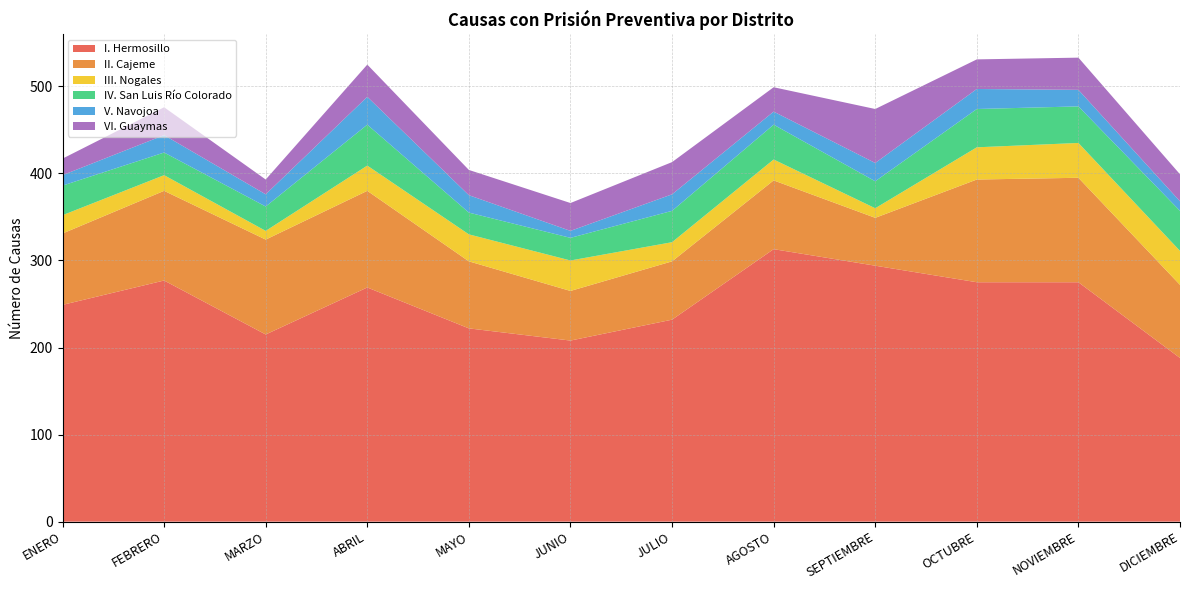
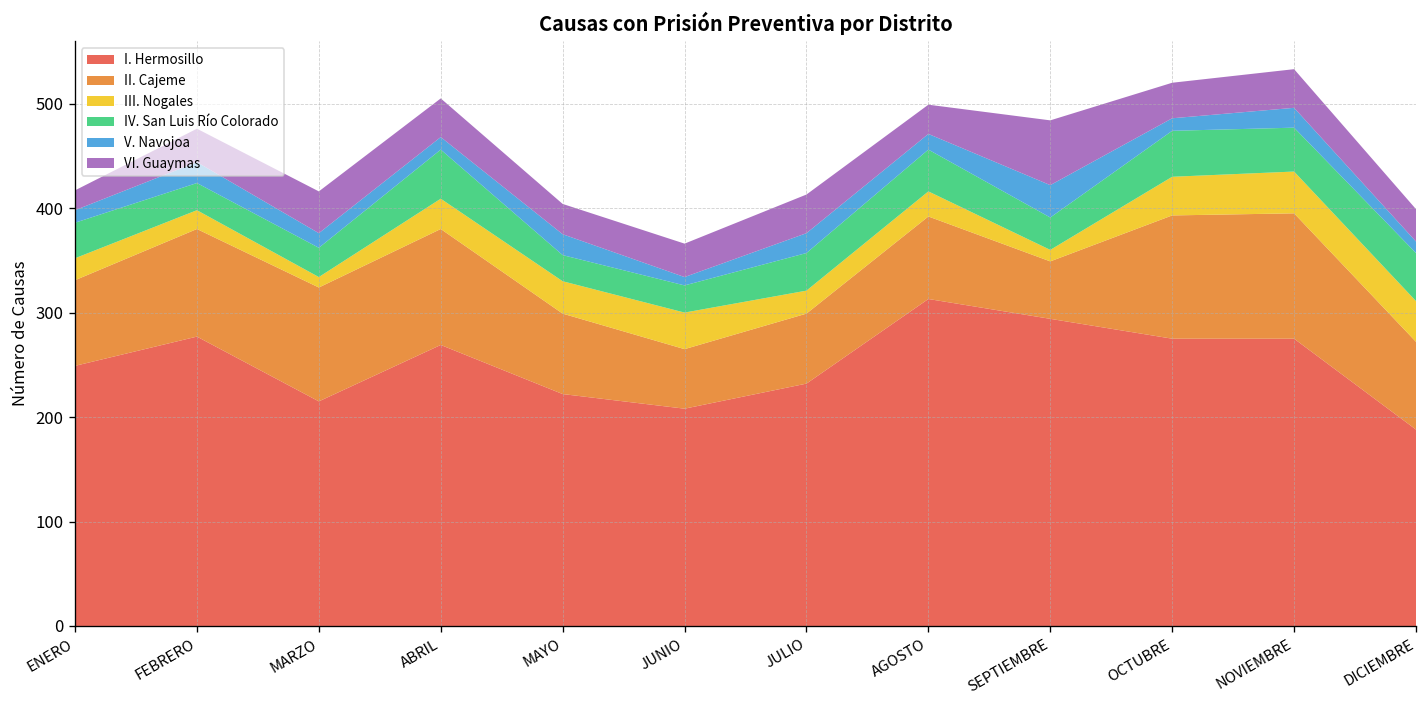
  {
    "III. Nogales": {
      "ENERO": 20,
      "FEBRERO": 20,
      "MARZO": 10,
      "ABRIL": 30,
      "MAYO": 30,
      "JUNIO": 40,
      "JULIO": 20,
      "AGOSTO": 20,
      "SEPTIEMBRE": 10,
      "OCTUBRE": 40,
      "NOVIEMBRE": 40,
      "DICIEMBRE": 40
    },
    "IV. San Luis Río Colorado": {
      "ENERO": 30,
      "FEBRERO": 30,
      "MARZO": 30,
      "ABRIL": 50,
      "MAYO": 30,
      "JUNIO": 30,
      "JULIO": 40,
      "AGOSTO": 40,
      "SEPTIEMBRE": 30,
      "OCTUBRE": 40,
      "NOVIEMBRE": 40,
      "DICIEMBRE": 50
    },
    "V. Navojoa": {
      "ENERO": 10,
      "MARZO": 10,
-     "ABRIL": 30,
+     "ABRIL": 10,
      "MAYO": 20,
      "JUNIO": 10,
      "JULIO": 20,
      "AGOSTO": 20,
-     "SEPTIEMBRE": 20,
-     "OCTUBRE": 20,
+     "SEPTIEMBRE": 30,
+     "OCTUBRE": 10,
      "NOVIEMBRE": 20,
      "DICIEMBRE": 10
    },
    "VI. Guaymas": {
      "ENERO": 20,
-     "MARZO": 20,
+     "MARZO": 40,
      "ABRIL": 40,
      "MAYO": 30,
      "JUNIO": 30,
      "JULIO": 40,
      "AGOSTO": 30,
      "SEPTIEMBRE": 60,
      "OCTUBRE": 30,
      "NOVIEMBRE": 40,
      "DICIEMBRE": 30
    }
  }
